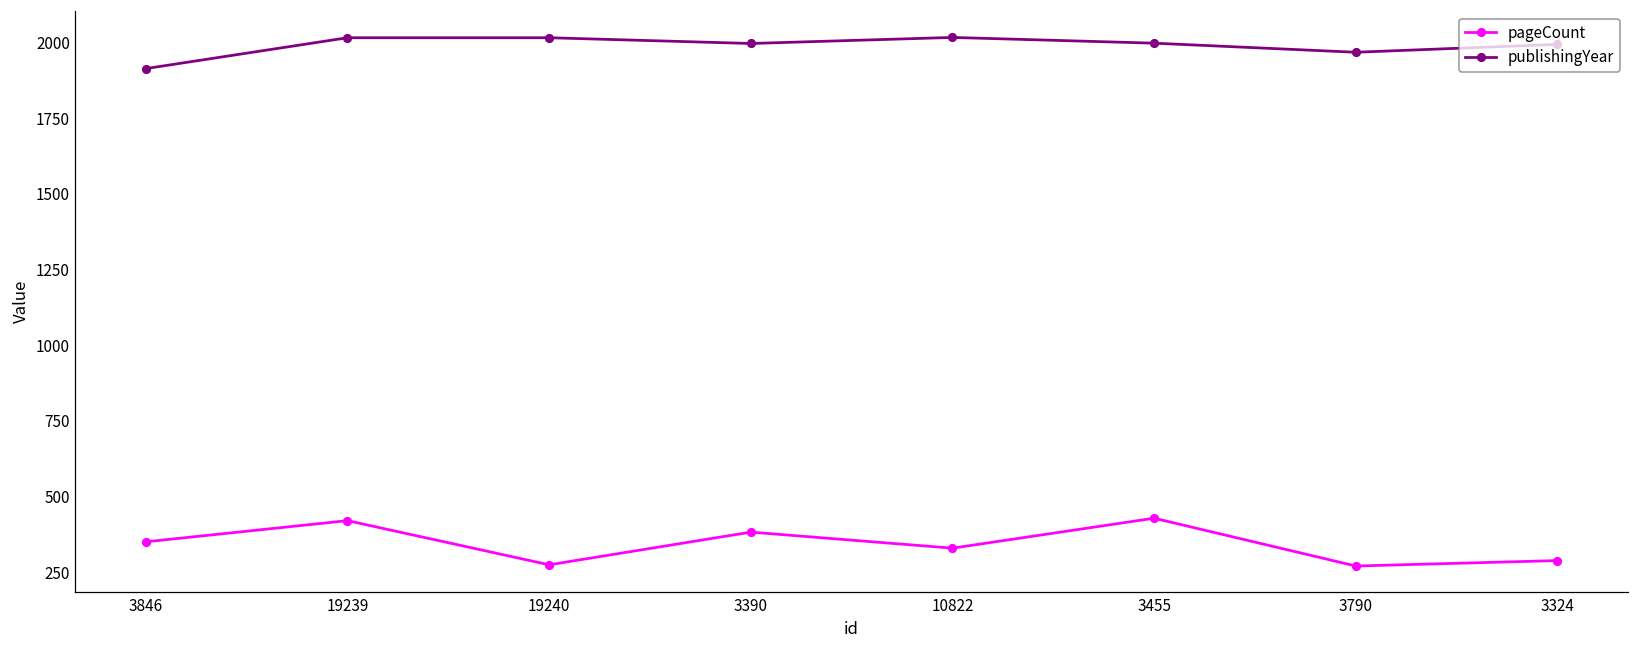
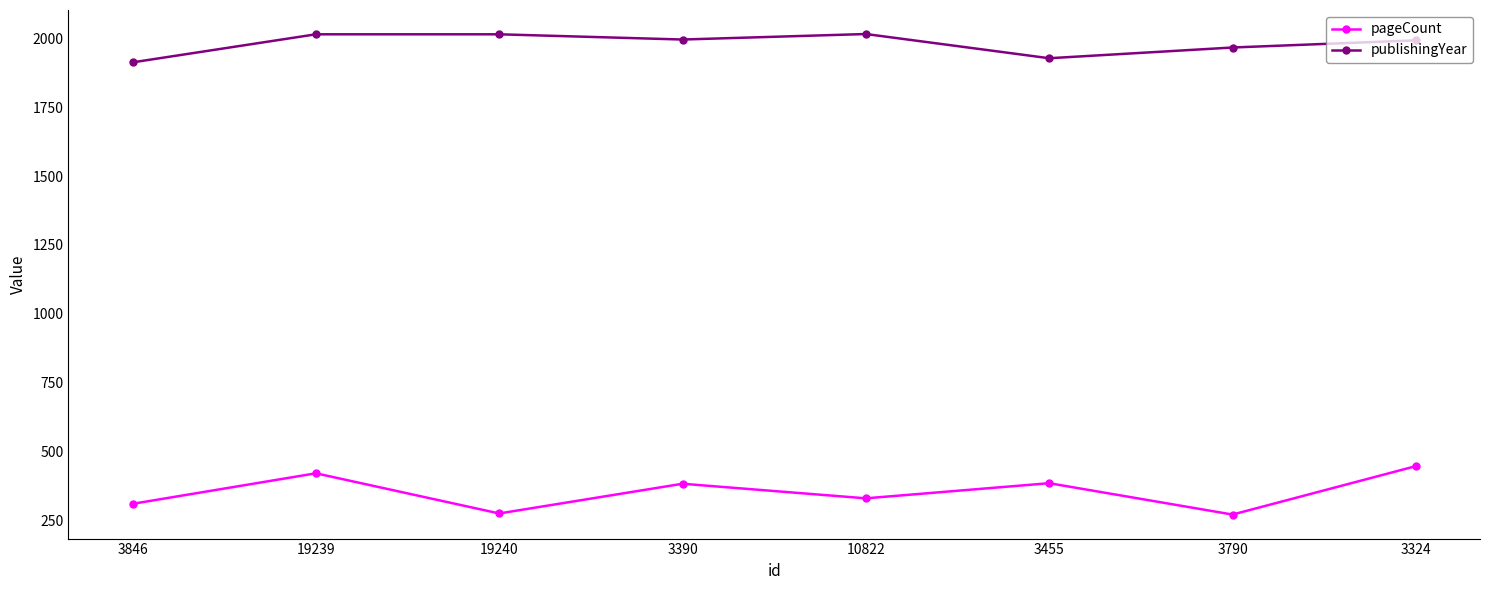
  {
    "pageCount": {
-     "3846": 350,
+     "3846": 310,
      "19239": 420,
      "19240": 270,
      "3390": 380,
      "10822": 330,
-     "3455": 430,
+     "3455": 380,
      "3790": 270,
-     "3324": 290
+     "3324": 450
    },
    "publishingYear": {
      "3846": 1910,
      "19239": 2020,
      "19240": 2020,
      "3390": 2000,
      "10822": 2020,
-     "3455": 2000,
+     "3455": 1930,
      "3790": 1970
    }
  }
